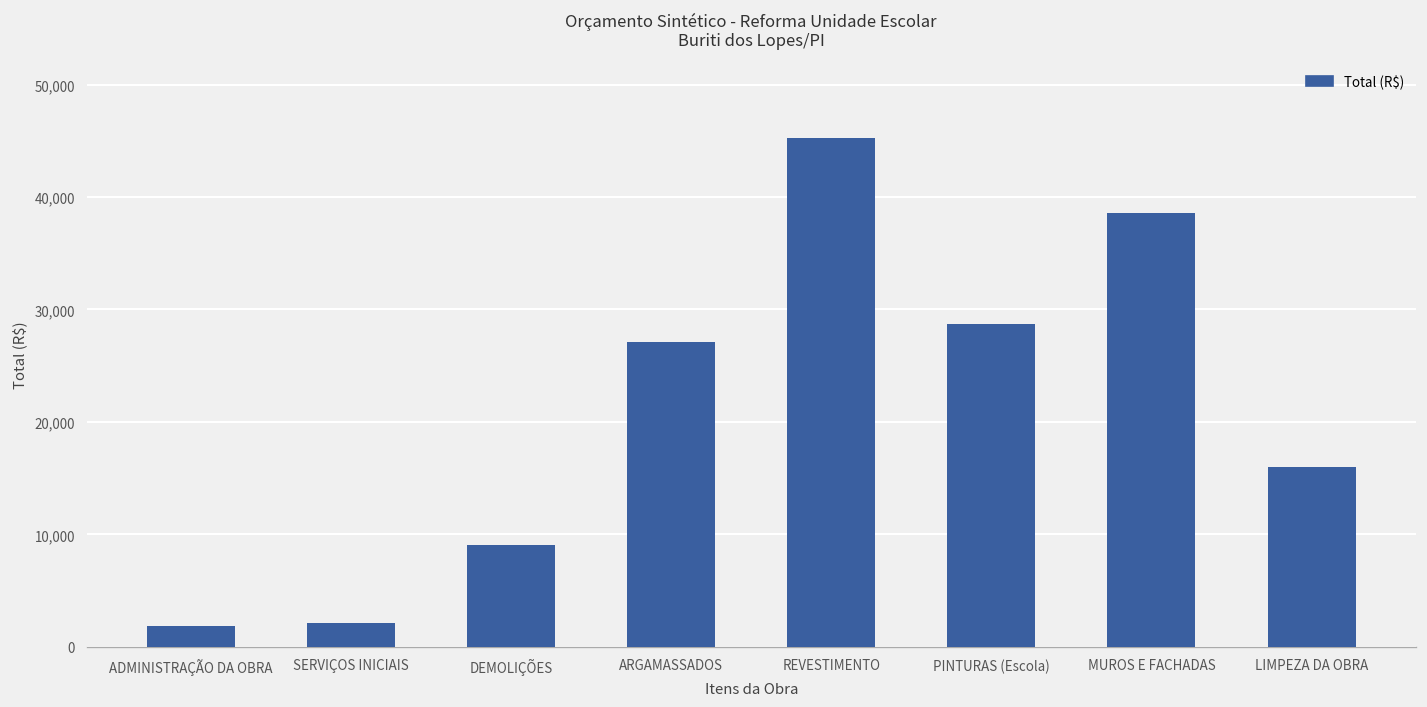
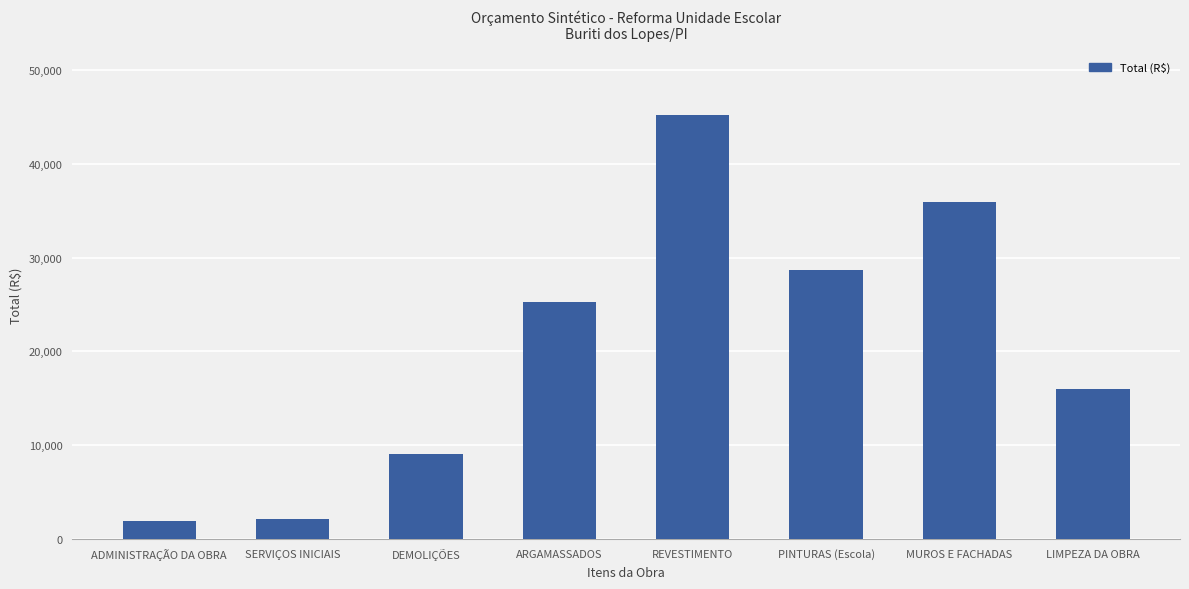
  {
    "ADMINISTRAÇÃO DA OBRA": "2,000",
    "SERVIÇOS INICIAIS": "2,000",
    "DEMOLIÇÕES": "9,000",
-   "ARGAMASSADOS": "27,000",
+   "ARGAMASSADOS": "25,000",
    "REVESTIMENTO": "45,000",
    "PINTURAS (Escola)": "29,000",
-   "MUROS E FACHADAS": "39,000",
+   "MUROS E FACHADAS": "36,000",
    "LIMPEZA DA OBRA": "16,000"
  }
